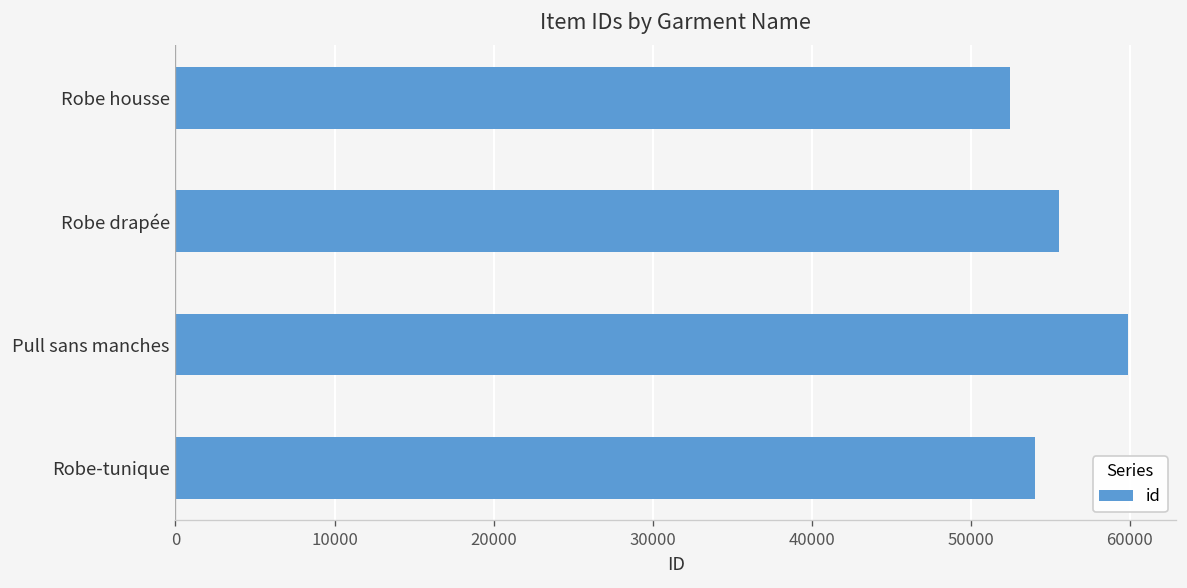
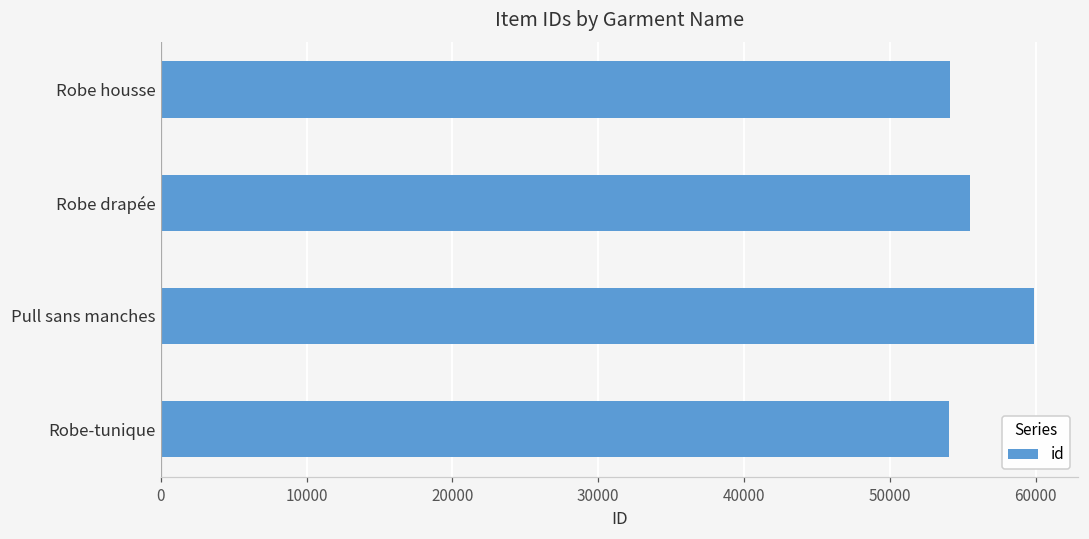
  {
-   "Robe housse": 52500,
+   "Robe housse": 54100,
    "Robe drapée": 55500,
    "Pull sans manches": 59900,
    "Robe-tunique": 54000
  }
